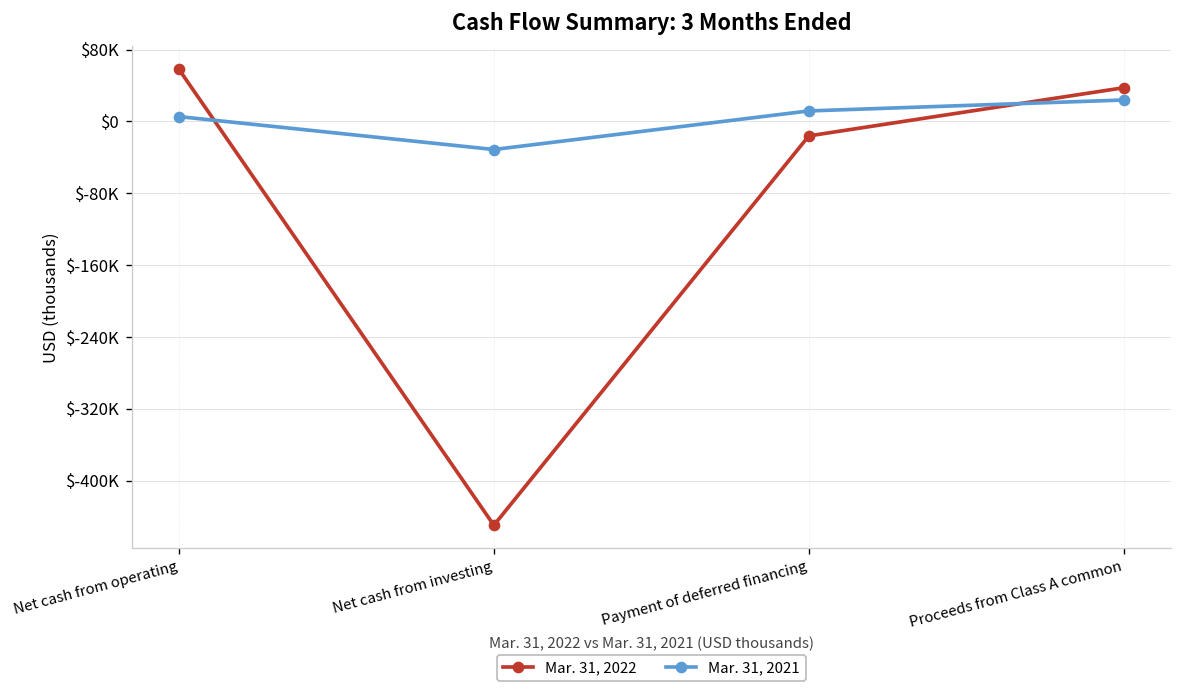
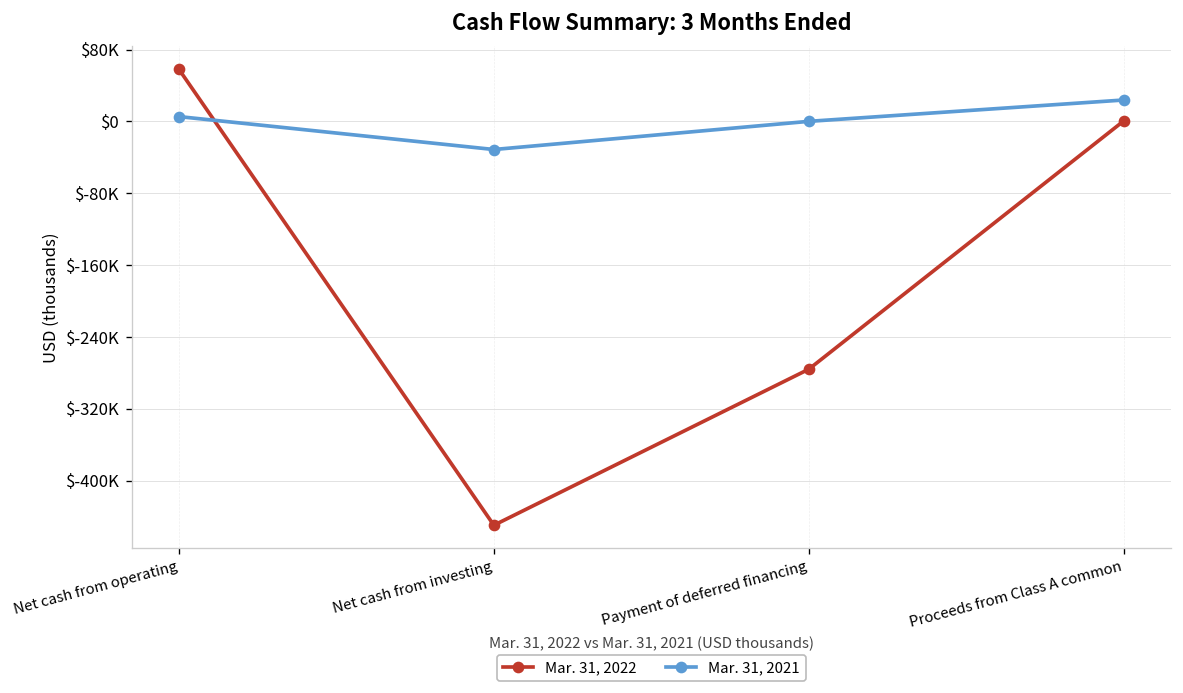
  {
    "Mar. 31, 2022": {
      "Net cash from operating": "$60000",
      "Net cash from investing": "$-450000",
-     "Payment of deferred financing": "$-20000",
-     "Proceeds from Class A common": "$40000"
+     "Payment of deferred financing": "$-280000",
+     "Proceeds from Class A common": "$0"
    },
    "Mar. 31, 2021": {
      "Net cash from operating": "$10000",
      "Net cash from investing": "$-30000",
-     "Payment of deferred financing": "$10000",
+     "Payment of deferred financing": "$0",
      "Proceeds from Class A common": "$20000"
    }
  }
